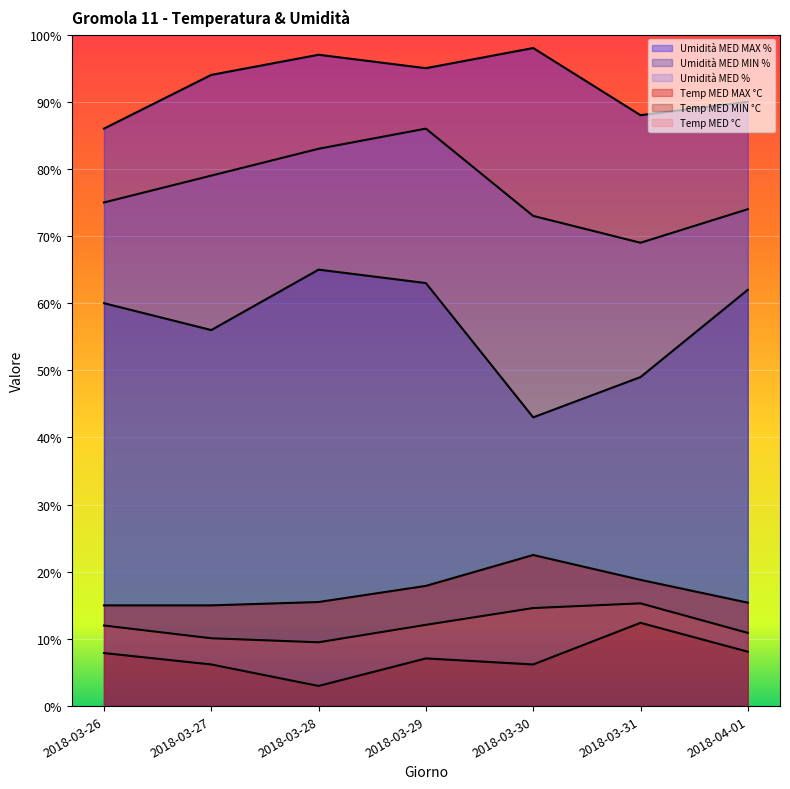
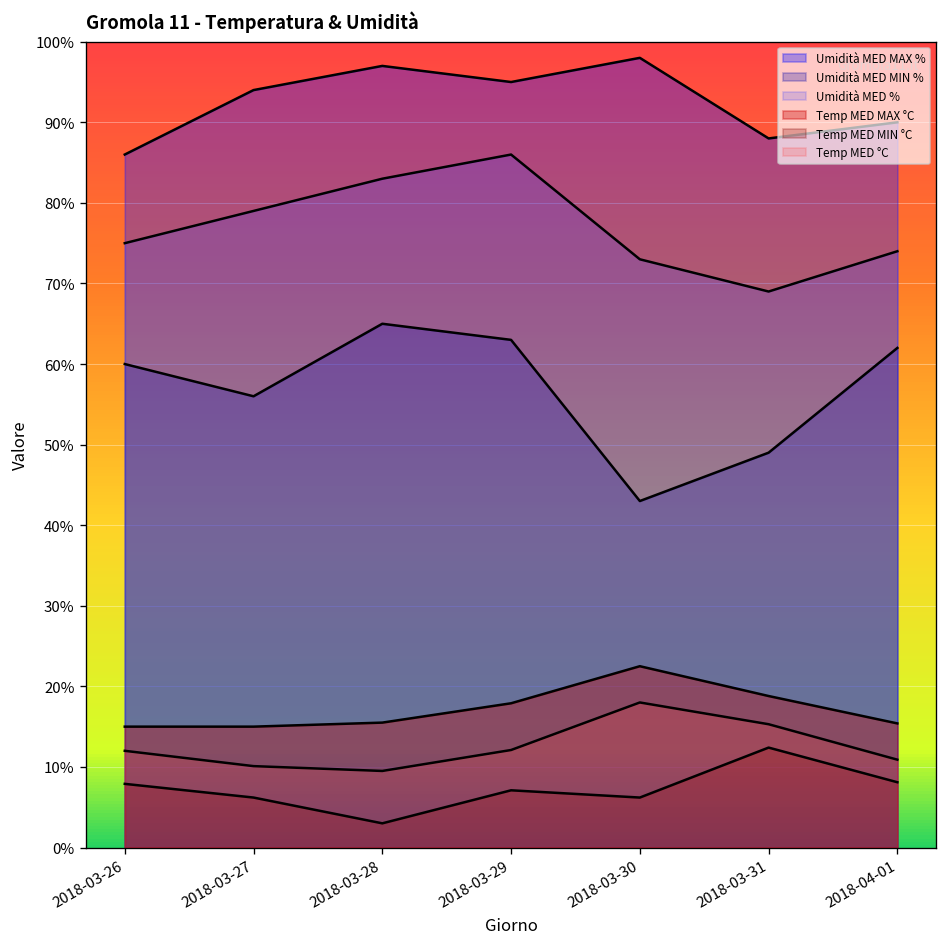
  {
    "Temp MED °C": {
      "2018-03-26": "12%",
      "2018-03-27": "10%",
      "2018-03-28": "10%",
      "2018-03-29": "12%",
-     "2018-03-30": "15%",
+     "2018-03-30": "18%",
      "2018-03-31": "15%",
      "2018-04-01": "11%"
    }
  }
